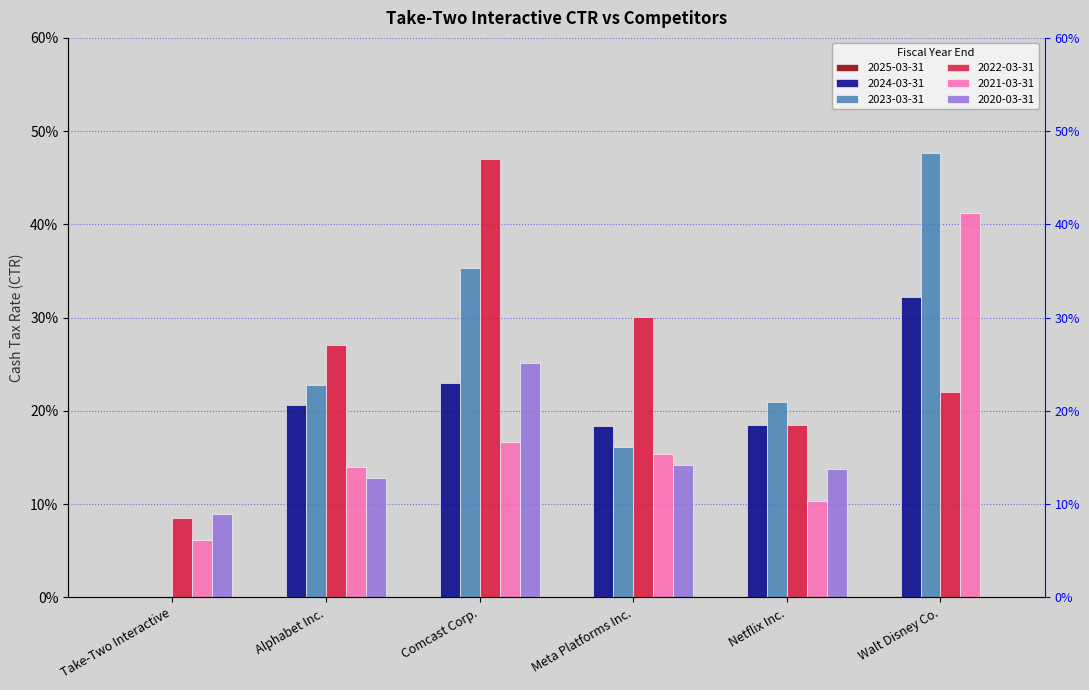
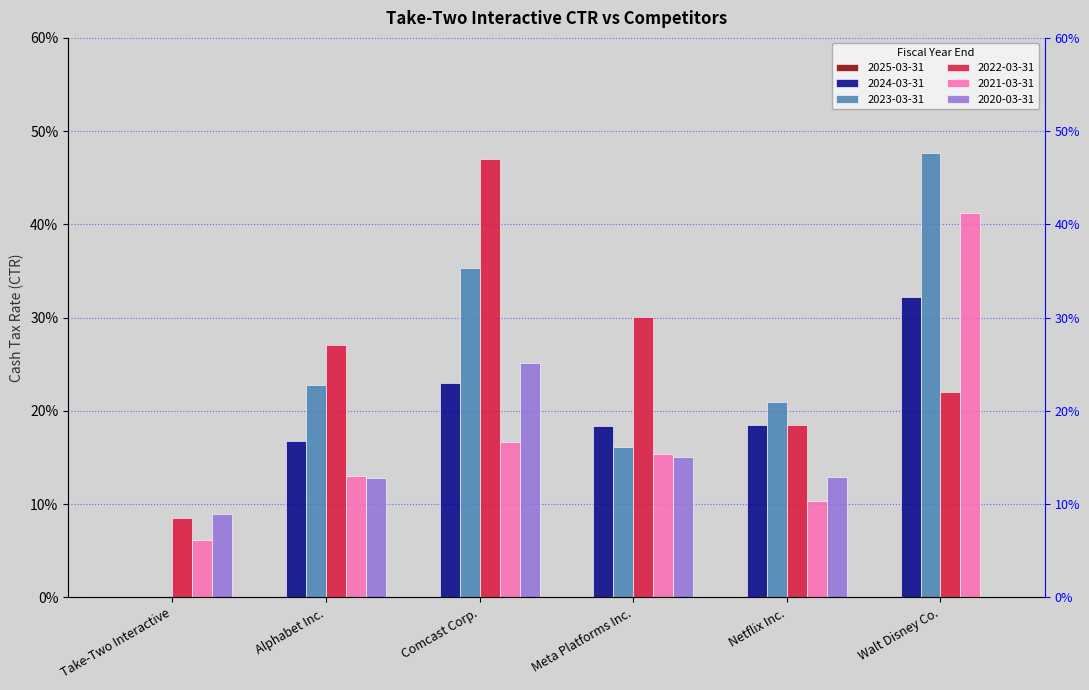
  {
    "2025-03-31": {
      "Take-Two Interactive": "0%",
      "Alphabet Inc.": "0%",
      "Comcast Corp.": "0%",
      "Meta Platforms Inc.": "0%",
      "Netflix Inc.": "0%",
      "Walt Disney Co.": "0%"
    },
    "2024-03-31": {
      "Take-Two Interactive": "0%",
-     "Alphabet Inc.": "21%",
+     "Alphabet Inc.": "17%",
      "Comcast Corp.": "23%",
      "Meta Platforms Inc.": "18%",
      "Netflix Inc.": "19%",
      "Walt Disney Co.": "32%"
    },
    "2023-03-31": {
      "Take-Two Interactive": "0%",
      "Alphabet Inc.": "23%",
      "Comcast Corp.": "35%",
      "Meta Platforms Inc.": "16%",
      "Netflix Inc.": "21%",
      "Walt Disney Co.": "48%"
    },
    "2022-03-31": {
      "Take-Two Interactive": "8%",
      "Alphabet Inc.": "27%",
      "Comcast Corp.": "47%",
      "Meta Platforms Inc.": "30%",
      "Netflix Inc.": "18%",
      "Walt Disney Co.": "22%"
    },
    "2021-03-31": {
      "Take-Two Interactive": "6%",
-     "Alphabet Inc.": "14%",
+     "Alphabet Inc.": "13%",
      "Comcast Corp.": "17%",
      "Meta Platforms Inc.": "15%",
      "Netflix Inc.": "10%",
      "Walt Disney Co.": "41%"
    },
    "2020-03-31": {
      "Take-Two Interactive": "9%",
      "Alphabet Inc.": "13%",
      "Comcast Corp.": "25%",
-     "Meta Platforms Inc.": "14%",
-     "Netflix Inc.": "14%",
+     "Meta Platforms Inc.": "15%",
+     "Netflix Inc.": "13%",
      "Walt Disney Co.": "0%"
    }
  }
